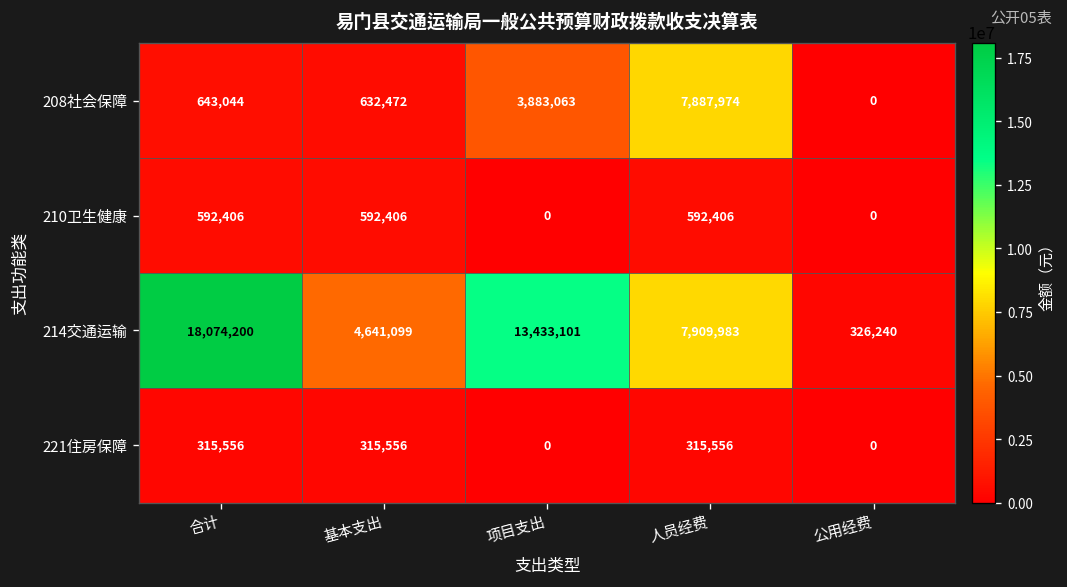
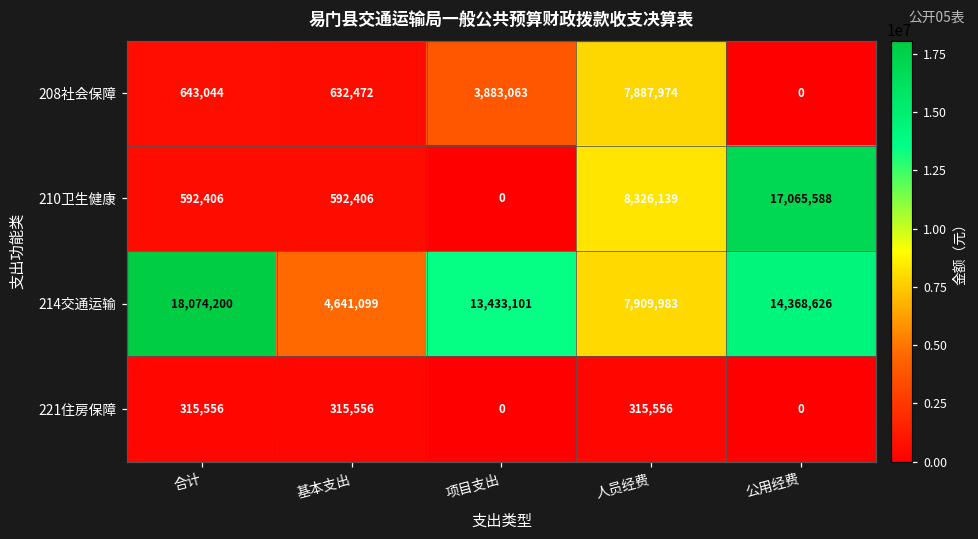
  {
    "208社会保障": {
      "合计": "643,044",
      "基本支出": "632,472",
      "项目支出": "3,883,063",
      "人员经费": "7,887,974",
      "公用经费": "0"
    },
    "210卫生健康": {
      "合计": "592,406",
      "基本支出": "592,406",
      "项目支出": "0",
-     "人员经费": "592,406",
-     "公用经费": "0"
+     "人员经费": "8,326,139",
+     "公用经费": "17,065,588"
    },
    "214交通运输": {
      "合计": "18,074,200",
      "基本支出": "4,641,099",
      "项目支出": "13,433,101",
      "人员经费": "7,909,983",
-     "公用经费": "326,240"
+     "公用经费": "14,368,626"
    },
    "221住房保障": {
      "合计": "315,556",
      "基本支出": "315,556",
      "项目支出": "0",
      "人员经费": "315,556",
      "公用经费": "0"
    }
  }
